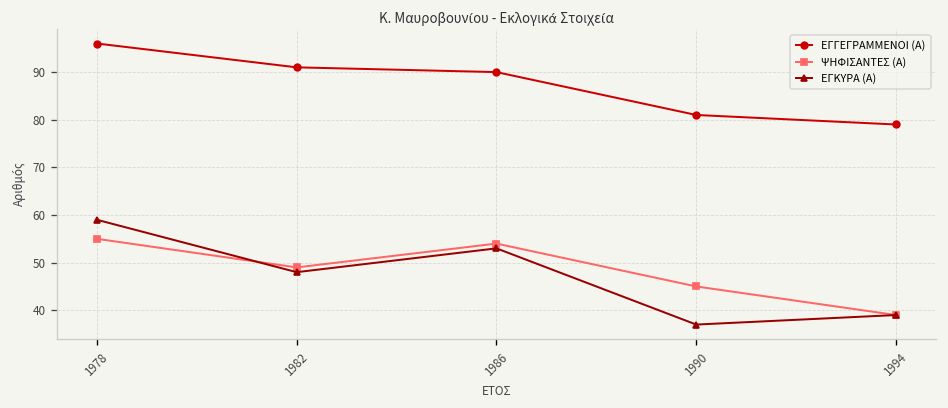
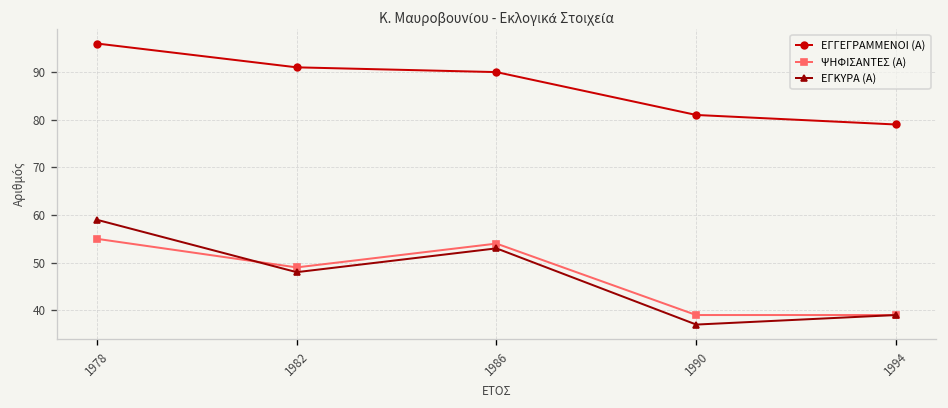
  {
    "ΨΗΦΙΣΑΝΤΕΣ (Α)": {
      "1978": 55,
      "1982": 49,
      "1986": 54,
-     "1990": 45
+     "1990": 39
    }
  }
